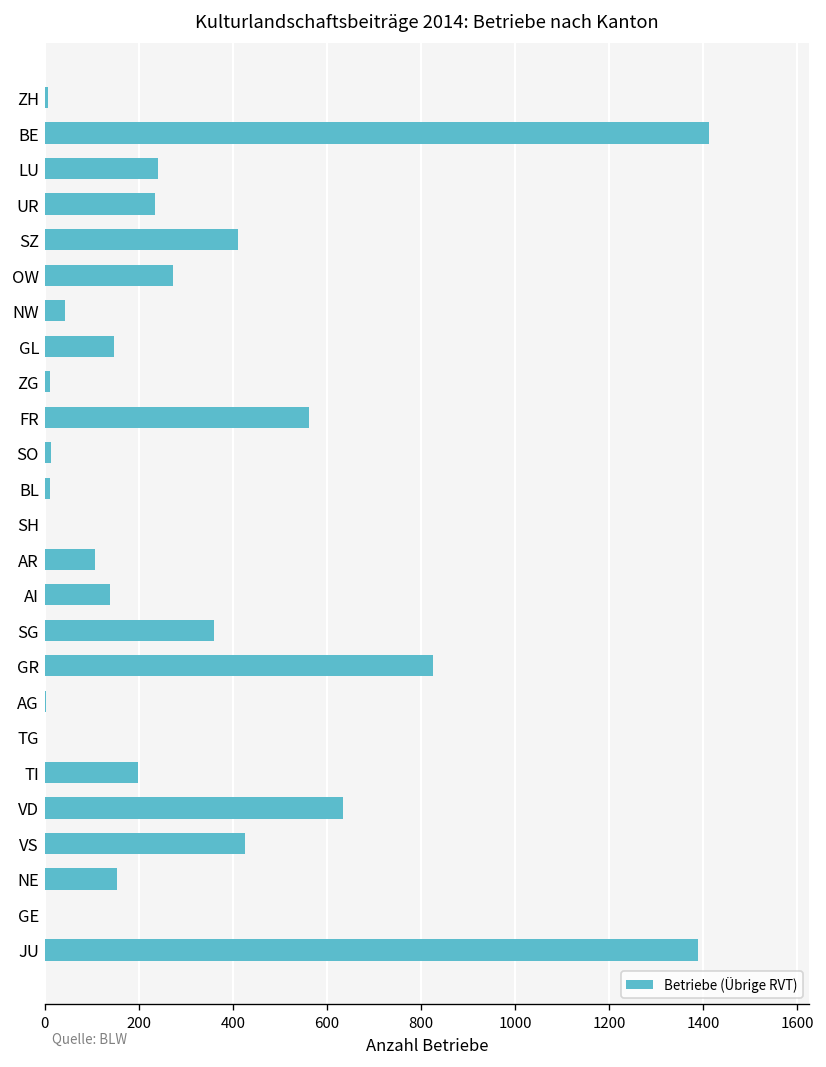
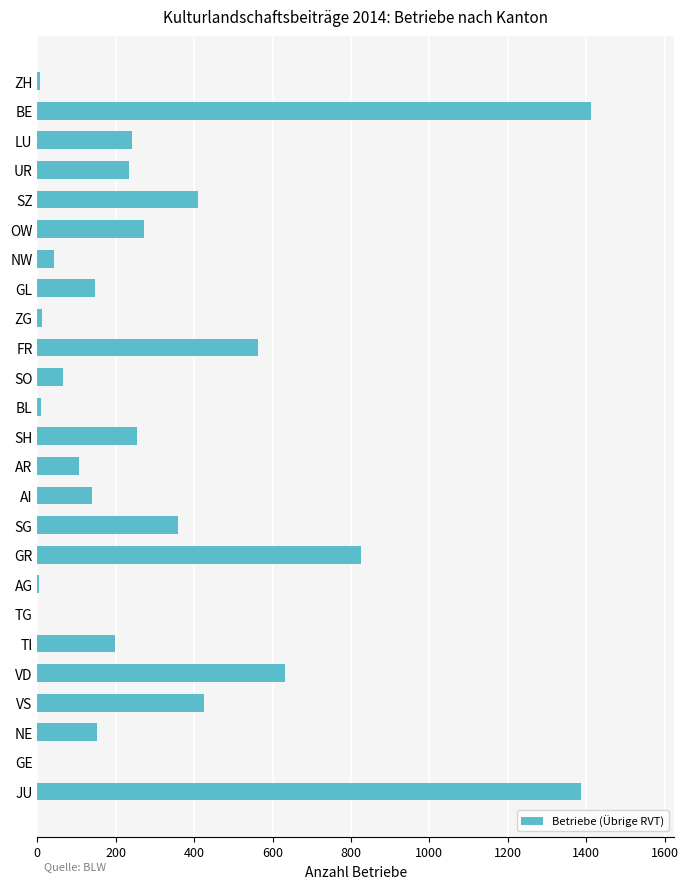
  {
    "ZH": 10,
    "BE": 1410,
    "LU": 240,
    "UR": 230,
    "SZ": 410,
    "OW": 270,
    "NW": 40,
    "GL": 150,
    "ZG": 10,
    "FR": 560,
-   "SO": 10,
+   "SO": 70,
    "BL": 10,
-   "SH": 0,
+   "SH": 260,
    "AR": 110,
    "AI": 140,
    "SG": 360,
    "GR": 830,
    "TG": 0,
    "TI": 200,
    "VD": 630,
    "VS": 430,
    "NE": 150,
    "GE": 0,
    "JU": 1390
  }
